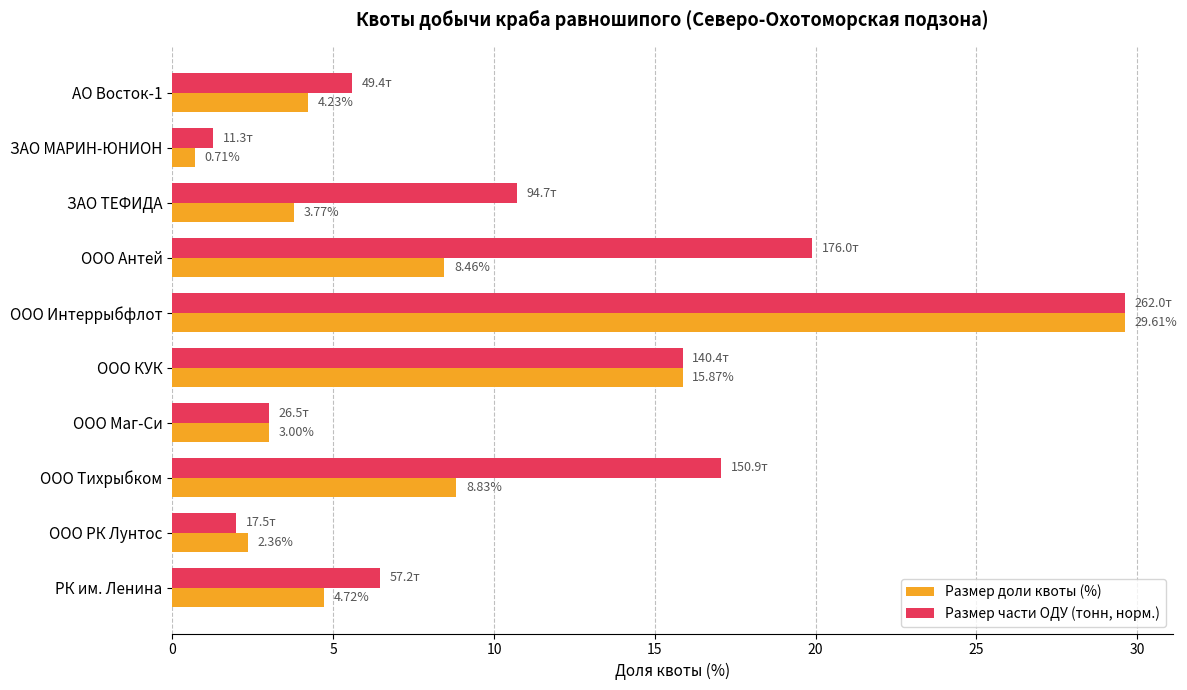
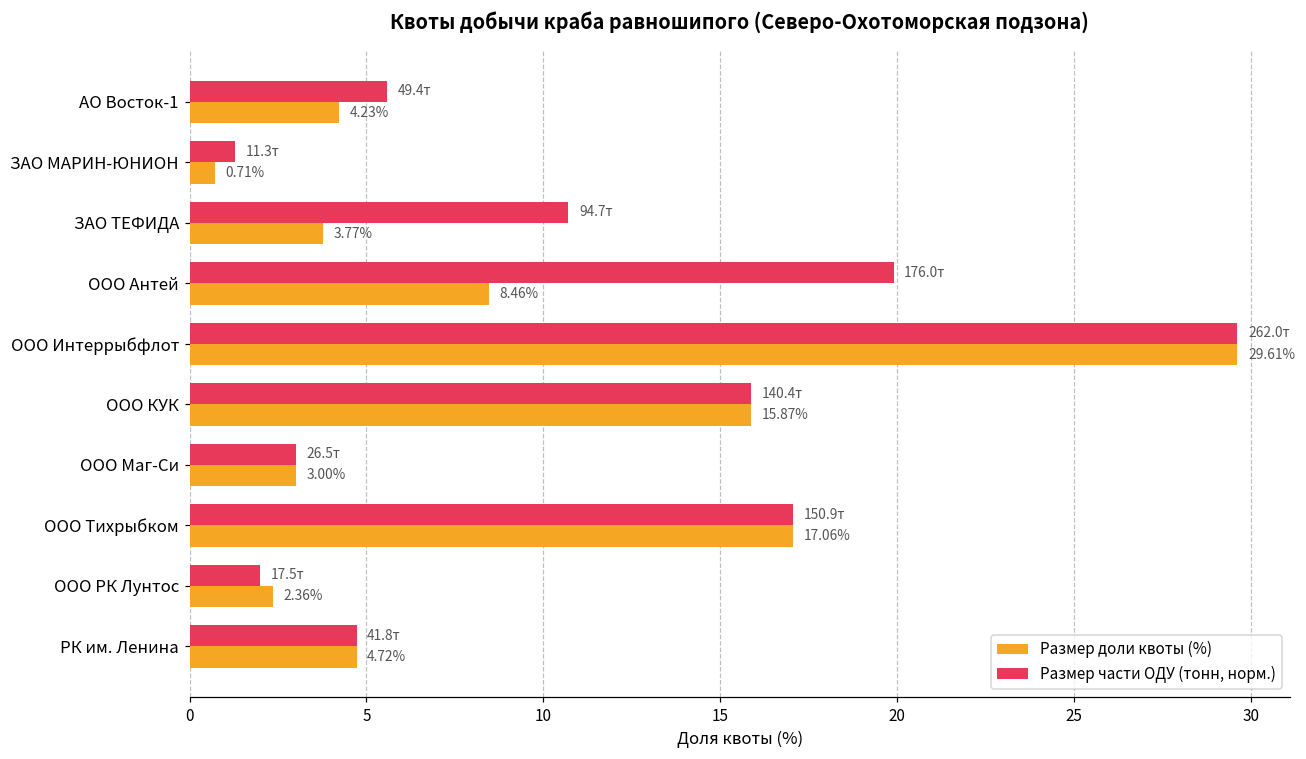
  {
    "Размер доли квоты (%)": {
      "АО Восток-1": "4.23%",
      "ЗАО МАРИН-ЮНИОН": "0.71%",
      "ЗАО ТЕФИДА": "3.77%",
      "ООО Антей": "8.46%",
      "ООО Интеррыбфлот": "29.61%",
      "ООО КУК": "15.87%",
      "ООО Маг-Си": "3.00%",
-     "ООО Тихрыбком": "8.83%",
+     "ООО Тихрыбком": "17.06%",
      "ООО РК Лунтос": "2.36%",
      "РК им. Ленина": "4.72%"
    },
    "Размер части ОДУ (тонн, норм.)": {
-     "РК им. Ленина": "57.2т"
+     "РК им. Ленина": "41.8т"
    }
  }
